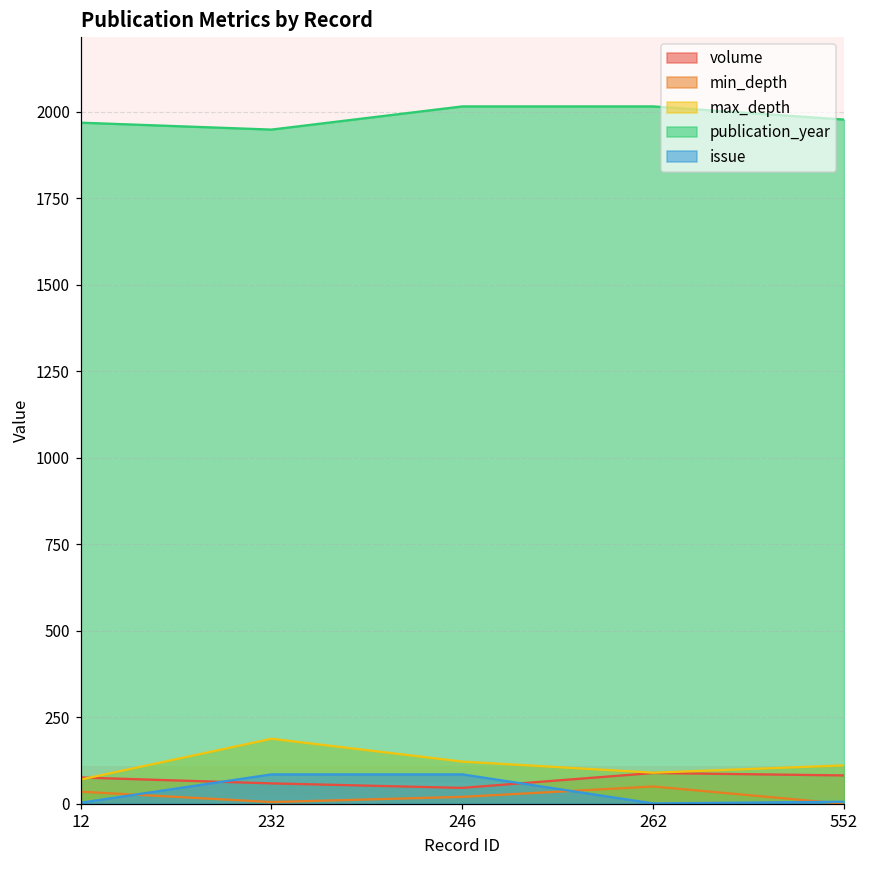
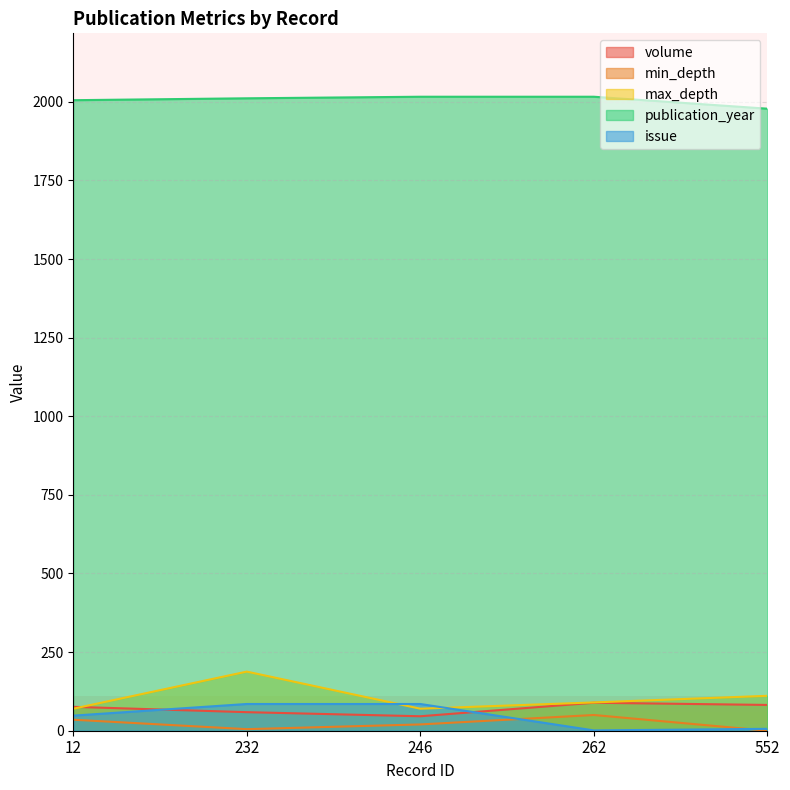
  {
    "max_depth": {
      "232": 190,
-     "246": 120,
+     "246": 70,
      "552": 110
    },
    "publication_year": {
-     "12": 1970,
-     "232": 1950,
+     "12": 2010,
+     "232": 2010,
      "246": 2020,
      "262": 2020,
      "552": 1980
    },
    "issue": {
-     "12": 0,
+     "12": 50,
      "232": 90,
      "246": 90,
      "262": 0
    }
  }
